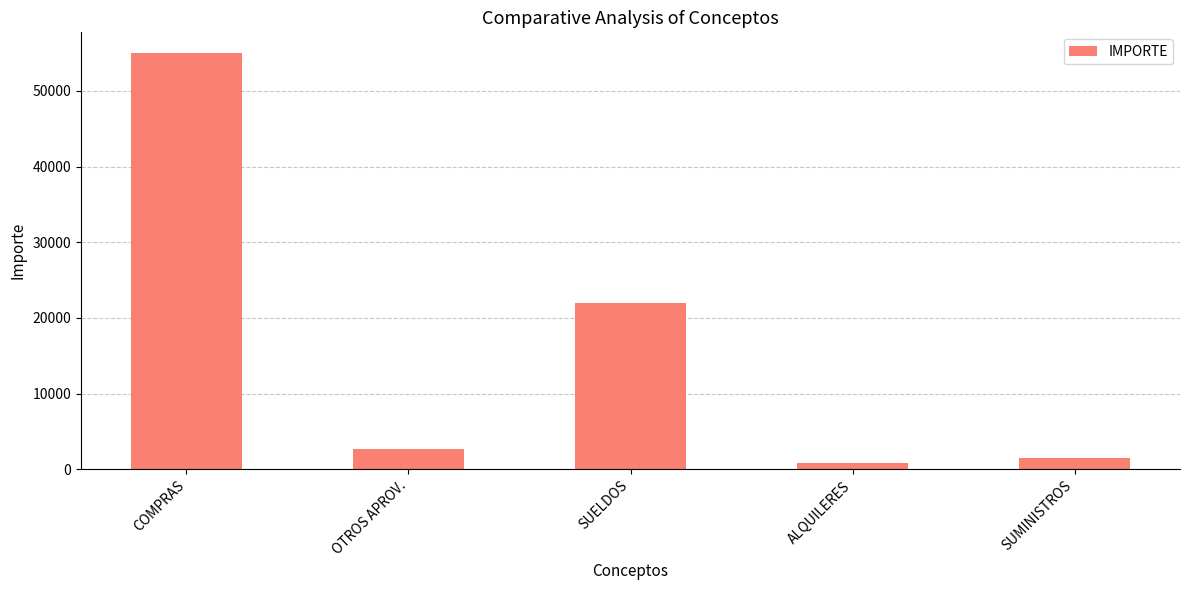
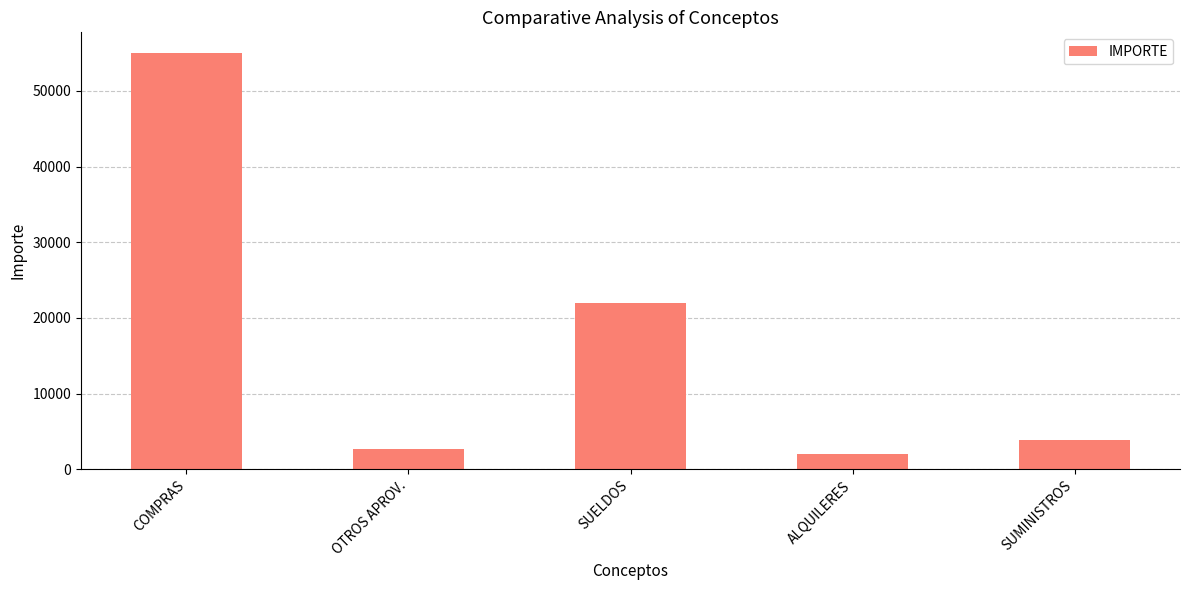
  {
    "COMPRAS": 55000,
    "OTROS APROV.": 3000,
    "SUELDOS": 22000,
-   "ALQUILERES": 1000,
-   "SUMINISTROS": 2000
+   "ALQUILERES": 2000,
+   "SUMINISTROS": 4000
  }
